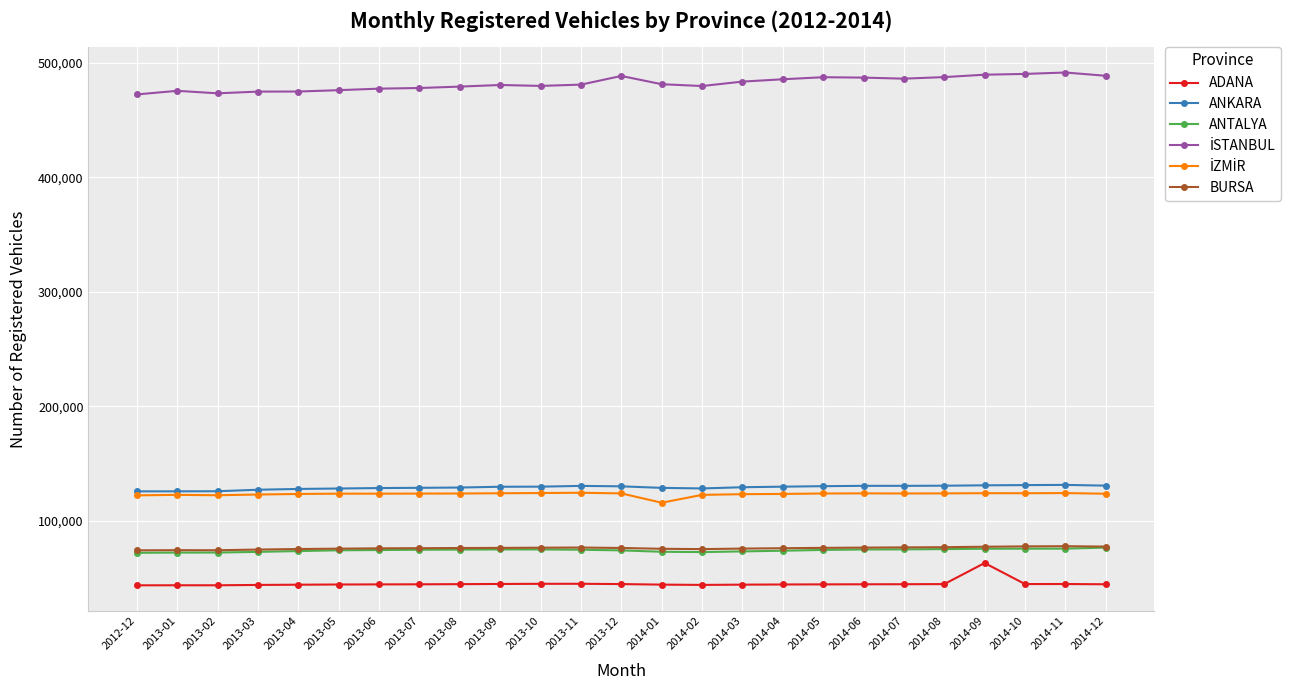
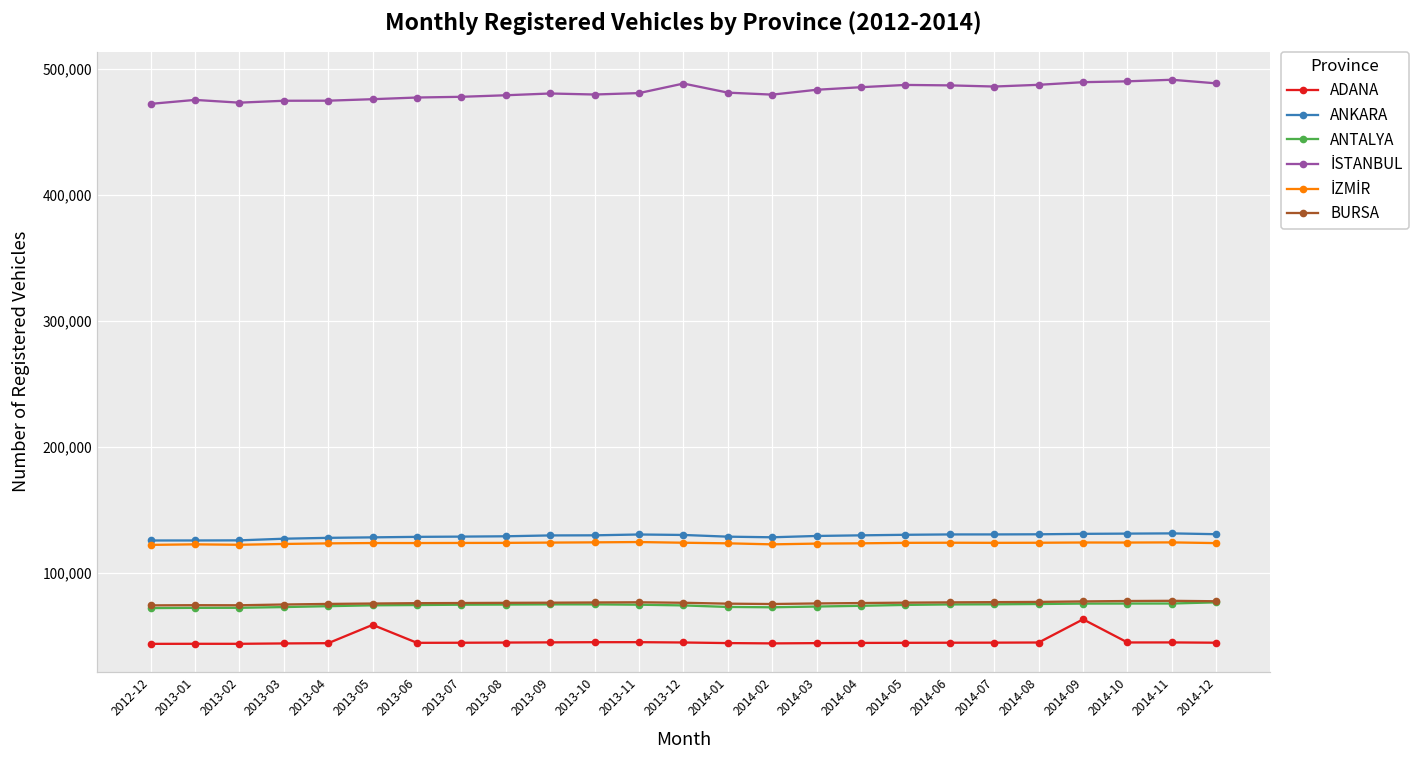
  {
    "ADANA": {
      "2012-12": "43,000",
      "2013-01": "43,000",
      "2013-02": "43,000",
      "2013-03": "44,000",
      "2013-04": "44,000",
-     "2013-05": "44,000",
+     "2013-05": "58,000",
      "2013-06": "44,000",
      "2013-07": "44,000",
      "2013-08": "44,000",
      "2013-09": "45,000",
      "2013-10": "45,000",
      "2013-11": "45,000",
      "2013-12": "44,000",
      "2014-01": "44,000",
      "2014-02": "44,000",
      "2014-03": "44,000",
      "2014-04": "44,000",
      "2014-05": "44,000",
      "2014-06": "44,000",
      "2014-07": "44,000",
      "2014-08": "44,000",
      "2014-09": "63,000",
      "2014-10": "45,000",
      "2014-11": "45,000",
      "2014-12": "44,000"
    },
    "ANKARA": {
      "2012-12": "126,000",
      "2013-01": "126,000",
      "2013-02": "126,000",
      "2013-03": "127,000",
      "2013-04": "128,000",
      "2013-05": "128,000",
      "2013-06": "128,000",
      "2013-07": "129,000",
      "2013-08": "129,000",
      "2013-09": "130,000",
      "2013-10": "130,000",
      "2013-11": "130,000",
      "2013-12": "130,000",
      "2014-01": "129,000",
      "2014-02": "128,000",
      "2014-03": "129,000",
      "2014-04": "130,000",
      "2014-05": "130,000",
      "2014-06": "130,000",
      "2014-07": "130,000",
      "2014-08": "130,000",
      "2014-09": "131,000",
      "2014-10": "131,000",
      "2014-11": "131,000",
      "2014-12": "131,000"
    },
    "ANTALYA": {
      "2014-01": "73,000",
      "2014-02": "72,000",
      "2014-03": "73,000"
    },
    "İSTANBUL": {
      "2012-12": "473,000",
      "2013-01": "476,000",
      "2013-02": "473,000",
      "2013-03": "475,000",
      "2013-04": "475,000",
      "2013-05": "476,000",
      "2013-06": "478,000",
      "2013-07": "478,000",
      "2013-08": "479,000",
      "2013-09": "481,000",
      "2013-10": "480,000",
      "2013-11": "481,000",
      "2013-12": "489,000",
      "2014-01": "481,000",
      "2014-02": "480,000",
      "2014-03": "484,000",
      "2014-04": "486,000",
      "2014-05": "488,000",
      "2014-06": "487,000",
      "2014-07": "486,000",
      "2014-08": "488,000",
      "2014-09": "490,000",
      "2014-10": "490,000",
      "2014-11": "492,000",
      "2014-12": "489,000"
    },
    "İZMİR": {
      "2012-12": "122,000",
      "2013-01": "122,000",
      "2013-02": "122,000",
      "2013-03": "123,000",
      "2013-04": "123,000",
      "2013-05": "124,000",
      "2013-06": "124,000",
      "2013-07": "124,000",
      "2013-08": "124,000",
      "2013-09": "124,000",
      "2013-10": "124,000",
      "2013-11": "124,000",
      "2013-12": "124,000",
-     "2014-01": "116,000",
+     "2014-01": "123,000",
      "2014-02": "122,000",
      "2014-03": "123,000",
      "2014-04": "123,000",
      "2014-05": "124,000",
      "2014-06": "124,000",
      "2014-07": "124,000",
      "2014-08": "124,000",
      "2014-09": "124,000",
      "2014-10": "124,000",
      "2014-11": "124,000",
      "2014-12": "123,000"
    },
    "BURSA": {
      "2014-01": "75,000",
      "2014-02": "75,000",
      "2014-03": "76,000"
    }
  }
